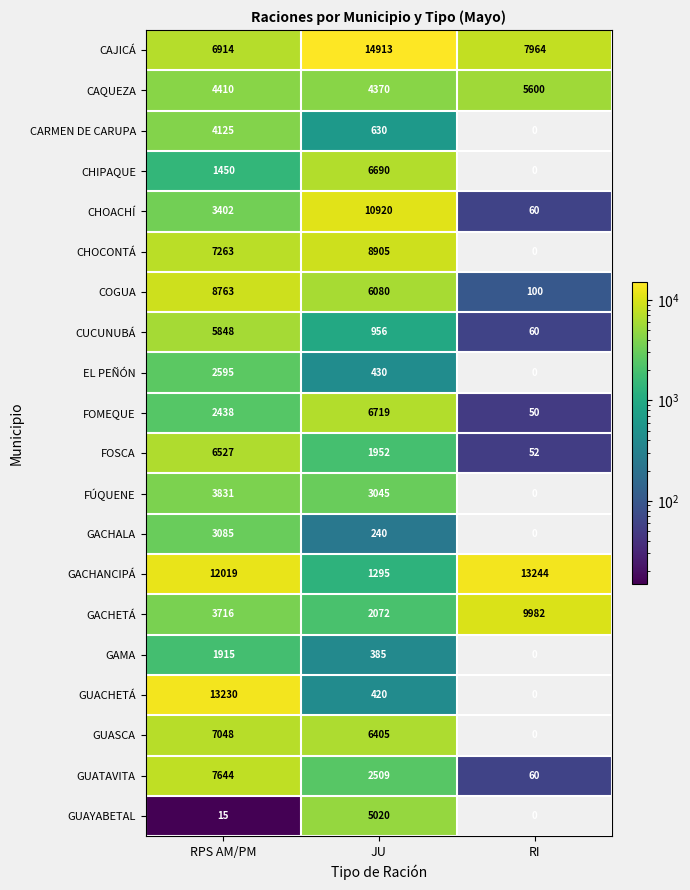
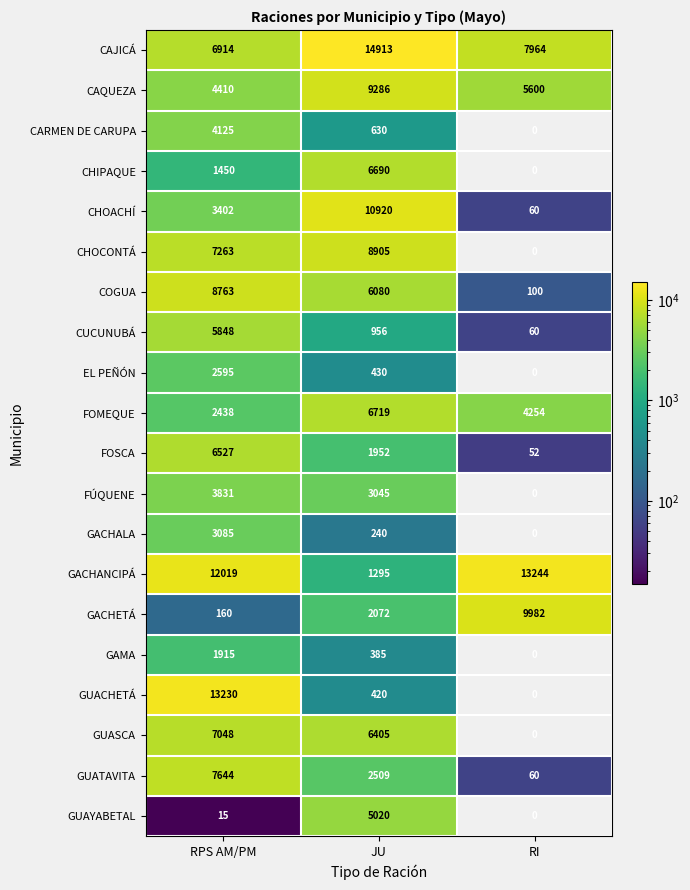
  {
    "CAJICÁ": {
      "RPS AM/PM": 6914,
      "JU": 14913,
      "RI": 7964
    },
    "CAQUEZA": {
      "RPS AM/PM": 4410,
-     "JU": 4370,
+     "JU": 9286,
      "RI": 5600
    },
    "CARMEN DE CARUPA": {
      "RPS AM/PM": 4125,
      "JU": 630
    },
    "CHIPAQUE": {
      "RPS AM/PM": 1450,
      "JU": 6690
    },
    "CHOACHÍ": {
      "RPS AM/PM": 3402,
      "JU": 10920,
      "RI": 60
    },
    "CHOCONTÁ": {
      "RPS AM/PM": 7263,
      "JU": 8905
    },
    "COGUA": {
      "RPS AM/PM": 8763,
      "JU": 6080,
      "RI": 100
    },
    "CUCUNUBÁ": {
      "RPS AM/PM": 5848,
      "JU": 956,
      "RI": 60
    },
    "EL PEÑÓN": {
      "RPS AM/PM": 2595,
      "JU": 430
    },
    "FOMEQUE": {
      "RPS AM/PM": 2438,
      "JU": 6719,
-     "RI": 50
+     "RI": 4254
    },
    "FOSCA": {
      "RPS AM/PM": 6527,
      "JU": 1952,
      "RI": 52
    },
    "FÚQUENE": {
      "RPS AM/PM": 3831,
      "JU": 3045
    },
    "GACHALA": {
      "RPS AM/PM": 3085,
      "JU": 240
    },
    "GACHANCIPÁ": {
      "RPS AM/PM": 12019,
      "JU": 1295,
      "RI": 13244
    },
    "GACHETÁ": {
-     "RPS AM/PM": 3716,
+     "RPS AM/PM": 160,
      "JU": 2072,
      "RI": 9982
    },
    "GAMA": {
      "RPS AM/PM": 1915,
      "JU": 385
    },
    "GUACHETÁ": {
      "RPS AM/PM": 13230,
      "JU": 420
    },
    "GUASCA": {
      "RPS AM/PM": 7048,
      "JU": 6405
    },
    "GUATAVITA": {
      "RPS AM/PM": 7644,
      "JU": 2509,
      "RI": 60
    },
    "GUAYABETAL": {
      "RPS AM/PM": 15,
      "JU": 5020
    }
  }
